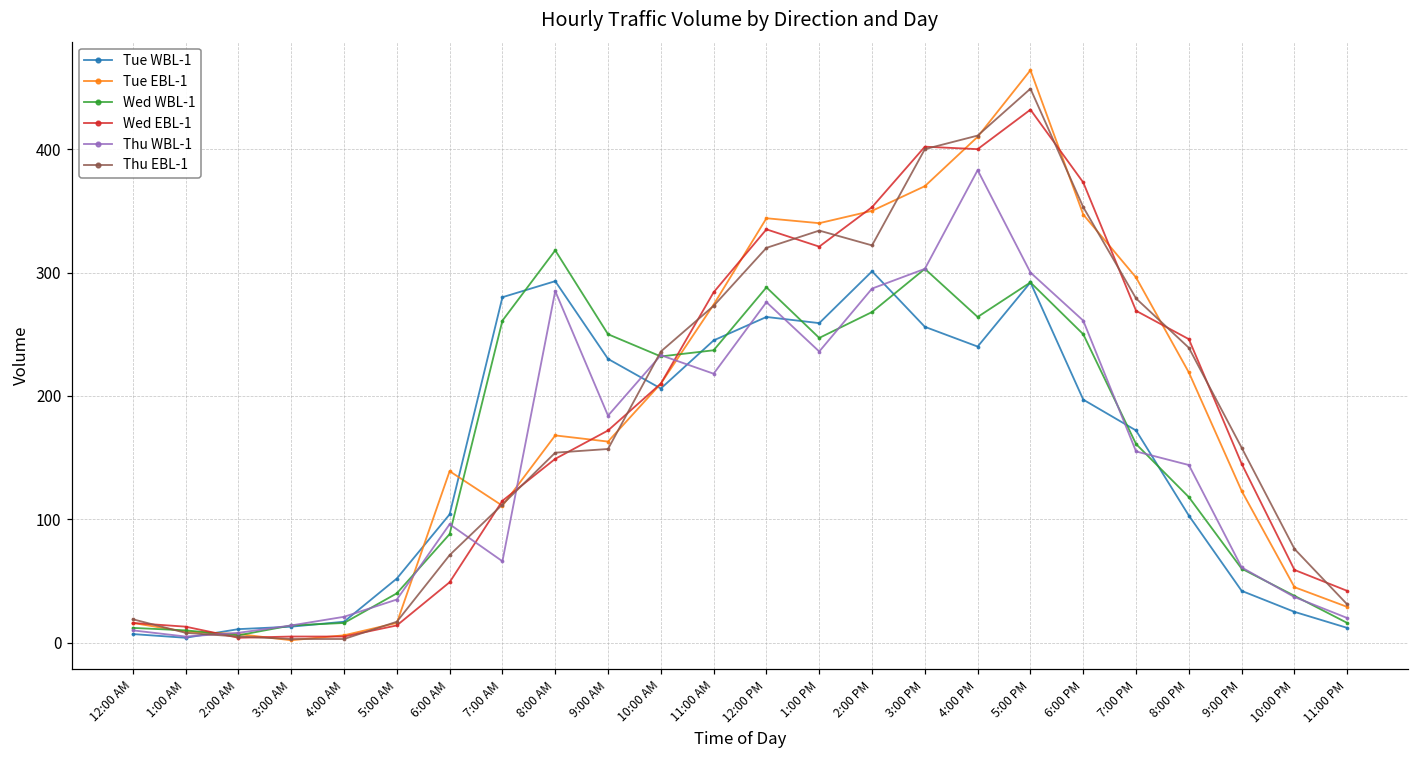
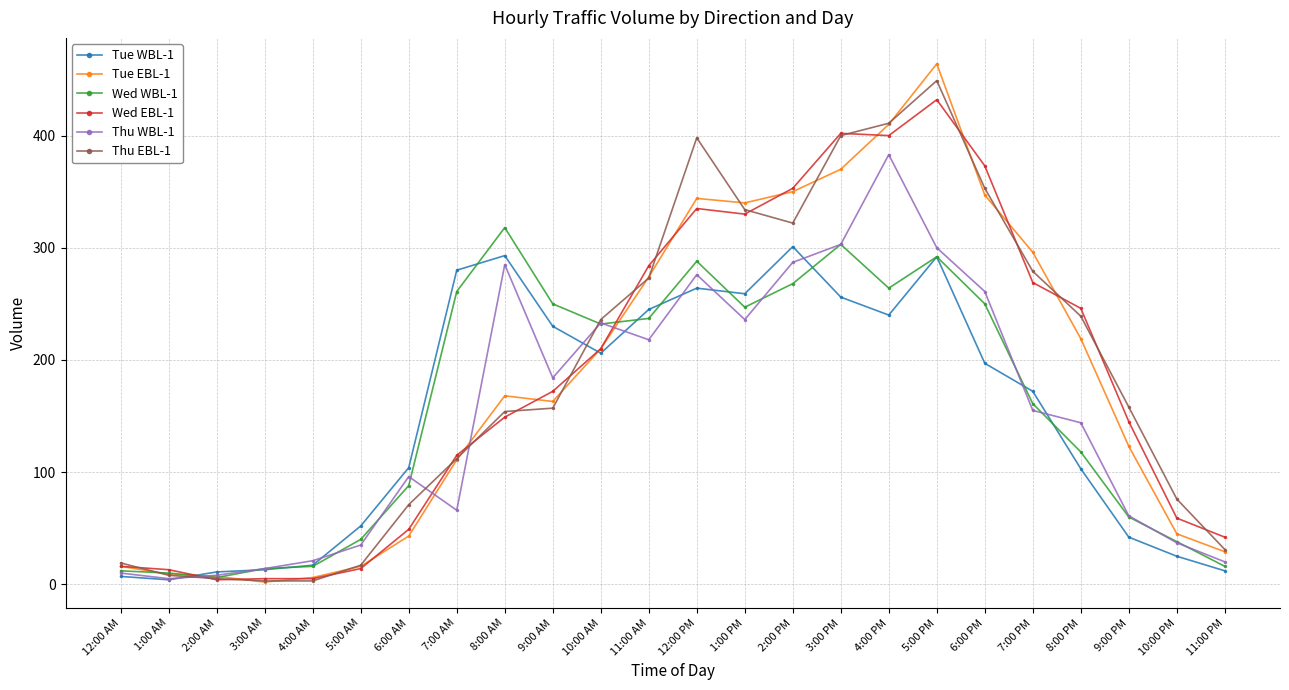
  {
    "Tue WBL-1": {
      "12:00 AM": 7,
      "2:00 AM": 11,
      "5:00 AM": 52,
      "6:00 AM": 104,
      "7:00 AM": 280,
      "8:00 AM": 293,
      "9:00 AM": 230,
      "10:00 AM": 206,
      "11:00 AM": 245,
      "12:00 PM": 264,
      "1:00 PM": 259,
      "2:00 PM": 301,
      "3:00 PM": 256,
      "4:00 PM": 240,
      "6:00 PM": 197,
      "7:00 PM": 172,
      "8:00 PM": 103,
      "9:00 PM": 42,
      "10:00 PM": 25,
      "11:00 PM": 12
    },
    "Tue EBL-1": {
-     "6:00 AM": 139,
+     "6:00 AM": 43,
      "8:00 AM": 168,
      "9:00 AM": 163,
      "12:00 PM": 344,
      "1:00 PM": 340,
      "2:00 PM": 350,
      "3:00 PM": 370,
      "5:00 PM": 464,
      "6:00 PM": 347,
      "7:00 PM": 296,
      "8:00 PM": 219,
      "9:00 PM": 123,
      "10:00 PM": 45
    },
    "Wed WBL-1": {
      "5:00 AM": 40,
      "6:00 AM": 88,
      "7:00 AM": 261,
      "8:00 AM": 318,
      "9:00 AM": 250,
      "11:00 AM": 237,
      "12:00 PM": 288,
      "1:00 PM": 247,
      "2:00 PM": 268,
      "4:00 PM": 264,
      "6:00 PM": 250,
      "7:00 PM": 161,
      "8:00 PM": 118,
      "11:00 PM": 16
    },
    "Wed EBL-1": {
      "1:00 AM": 13,
      "6:00 AM": 49,
      "7:00 AM": 115,
      "8:00 AM": 149,
      "9:00 AM": 172,
      "11:00 AM": 284,
      "12:00 PM": 335,
-     "1:00 PM": 321,
+     "1:00 PM": 330,
      "2:00 PM": 353,
      "4:00 PM": 400,
      "5:00 PM": 432,
      "6:00 PM": 373,
      "7:00 PM": 269,
      "8:00 PM": 246,
      "9:00 PM": 145,
      "10:00 PM": 59,
      "11:00 PM": 42
    },
    "Thu WBL-1": {
      "4:00 AM": 21,
      "5:00 AM": 35,
      "6:00 AM": 96,
      "7:00 AM": 66,
      "8:00 AM": 285,
      "9:00 AM": 184,
      "11:00 AM": 218,
      "12:00 PM": 276,
      "1:00 PM": 236,
      "2:00 PM": 287,
      "4:00 PM": 383,
      "5:00 PM": 300,
      "6:00 PM": 261,
      "7:00 PM": 155,
      "8:00 PM": 144,
      "11:00 PM": 20
    },
    "Thu EBL-1": {
      "12:00 AM": 19,
      "6:00 AM": 71,
      "8:00 AM": 154,
      "9:00 AM": 157,
      "10:00 AM": 236,
-     "12:00 PM": 320,
+     "12:00 PM": 398,
      "1:00 PM": 334,
      "2:00 PM": 322,
      "5:00 PM": 449,
      "6:00 PM": 353,
      "7:00 PM": 279,
      "8:00 PM": 239,
      "9:00 PM": 158,
      "10:00 PM": 76
    }
  }
